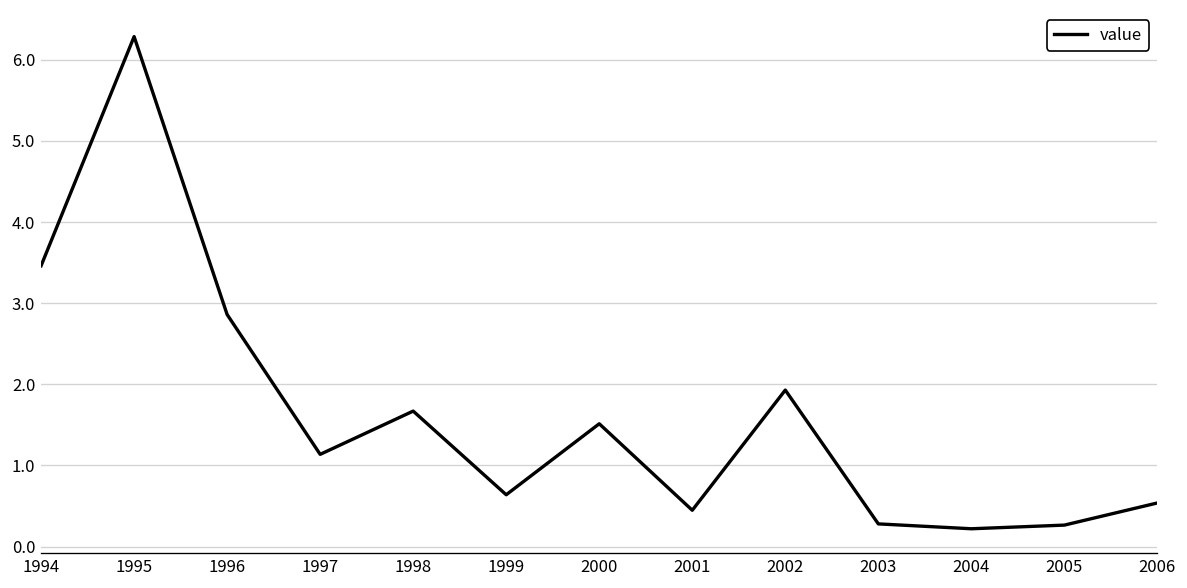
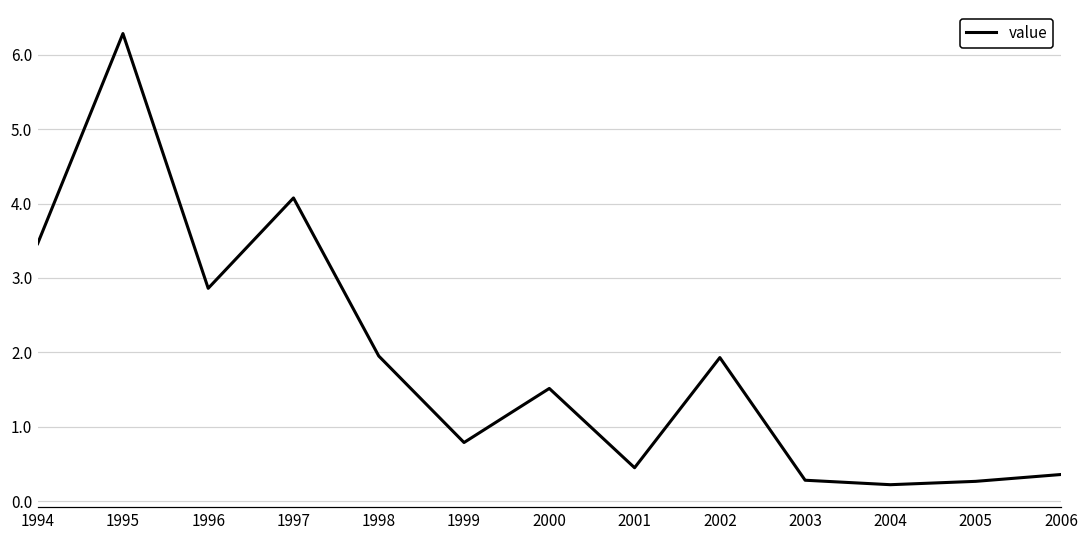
  {
    "1994": 3.5,
    "1995": 6.3,
    "1996": 2.9,
-   "1997": 1.1,
-   "1998": 1.7,
-   "1999": 0.6,
+   "1997": 4.1,
+   "1998": 2.0,
+   "1999": 0.8,
    "2000": 1.5,
    "2001": 0.4,
    "2002": 1.9,
    "2003": 0.3,
    "2004": 0.2,
    "2005": 0.3,
-   "2006": 0.5
+   "2006": 0.4
  }
